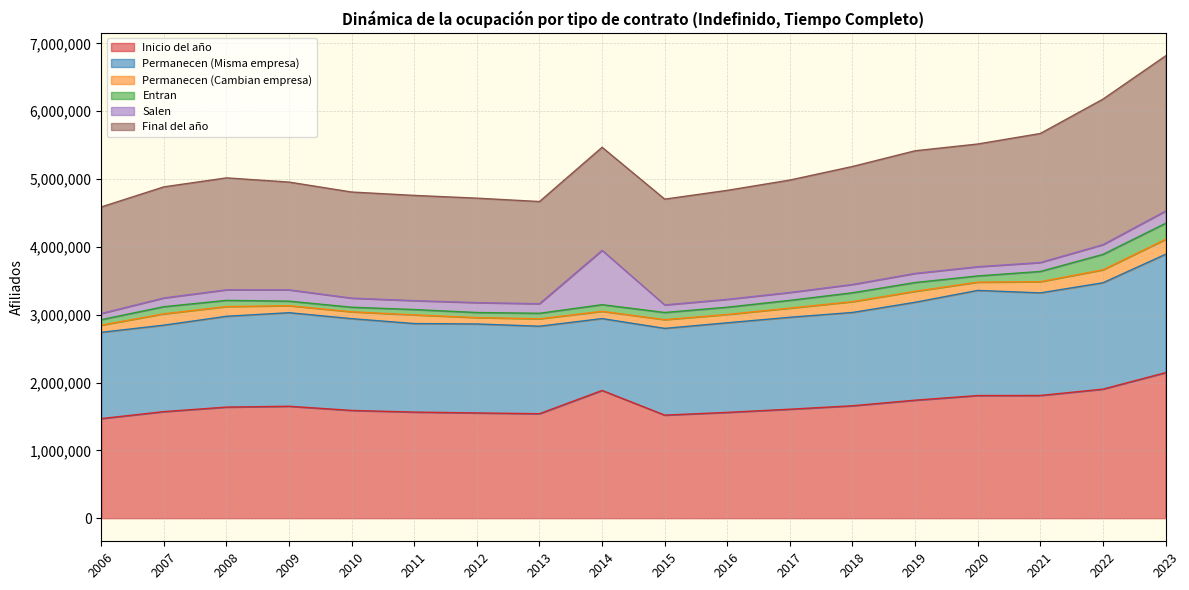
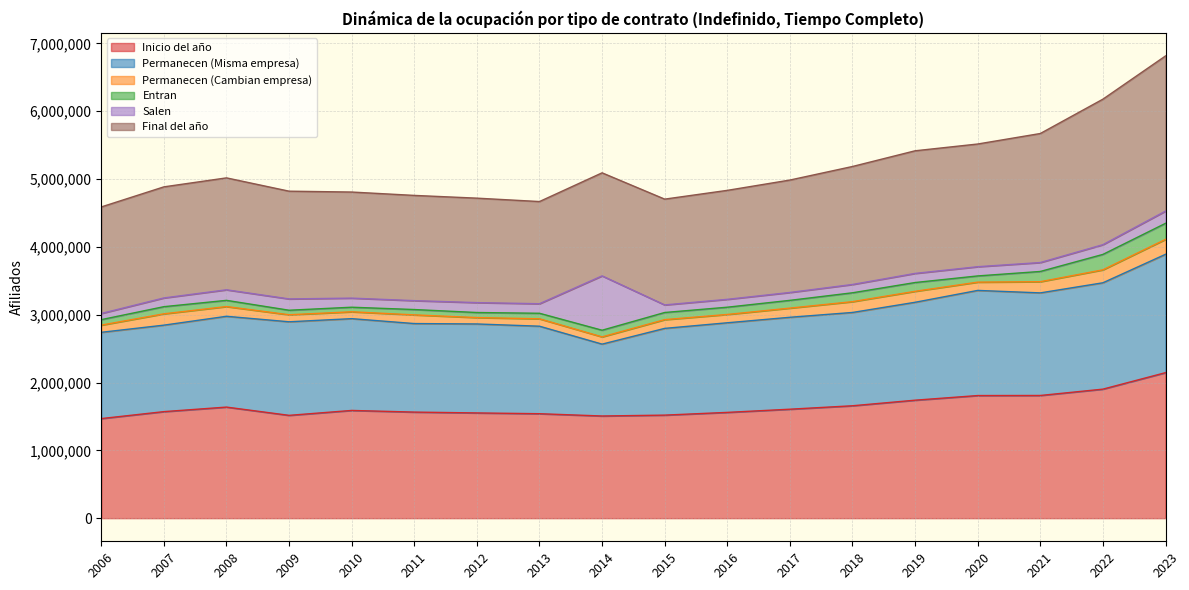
  {
    "Inicio del año": {
      "2006": "1,500,000",
      "2007": "1,600,000",
      "2008": "1,600,000",
-     "2009": "1,700,000",
+     "2009": "1,500,000",
      "2010": "1,600,000",
      "2011": "1,600,000",
      "2012": "1,600,000",
      "2013": "1,500,000",
-     "2014": "1,900,000",
+     "2014": "1,500,000",
      "2015": "1,500,000",
      "2016": "1,600,000",
      "2017": "1,600,000",
      "2018": "1,700,000",
      "2019": "1,700,000",
      "2020": "1,800,000",
      "2021": "1,800,000",
      "2022": "1,900,000",
      "2023": "2,100,000"
    },
    "Permanecen (Misma empresa)": {
      "2006": "1,300,000",
      "2007": "1,300,000",
      "2008": "1,300,000",
      "2009": "1,400,000",
      "2010": "1,400,000",
      "2011": "1,300,000",
      "2012": "1,300,000",
      "2013": "1,300,000",
      "2014": "1,100,000",
      "2015": "1,300,000",
      "2016": "1,300,000",
      "2017": "1,400,000",
      "2018": "1,400,000",
      "2019": "1,400,000",
      "2020": "1,600,000",
      "2021": "1,500,000",
      "2022": "1,600,000",
      "2023": "1,700,000"
    },
    "Permanecen (Cambian empresa)": {
      "2006": "100,000",
      "2007": "200,000",
      "2008": "100,000",
      "2009": "100,000",
      "2010": "100,000",
      "2011": "100,000",
      "2012": "100,000",
      "2013": "100,000",
      "2014": "100,000",
      "2015": "100,000",
      "2016": "100,000",
      "2017": "100,000",
      "2018": "200,000",
      "2019": "200,000",
      "2020": "100,000",
      "2021": "200,000",
      "2022": "200,000",
      "2023": "200,000"
    },
    "Entran": {
      "2006": "100,000",
      "2007": "100,000",
      "2008": "100,000",
      "2009": "100,000",
      "2010": "100,000",
      "2011": "100,000",
      "2012": "100,000",
      "2013": "100,000",
      "2014": "100,000",
      "2015": "100,000",
      "2016": "100,000",
      "2017": "100,000",
      "2018": "100,000",
      "2019": "100,000",
      "2020": "100,000",
      "2021": "200,000",
      "2022": "200,000",
      "2023": "200,000"
    },
    "Salen": {
      "2006": "100,000",
      "2007": "100,000",
      "2008": "200,000",
      "2009": "200,000",
      "2010": "100,000",
      "2011": "100,000",
      "2012": "100,000",
      "2013": "100,000",
      "2014": "800,000",
      "2015": "100,000",
      "2016": "100,000",
      "2017": "100,000",
      "2018": "100,000",
      "2019": "100,000",
      "2020": "100,000",
      "2021": "100,000",
      "2022": "100,000",
      "2023": "200,000"
    },
    "Final del año": {
      "2006": "1,600,000",
      "2007": "1,600,000",
      "2008": "1,700,000",
      "2009": "1,600,000",
      "2010": "1,600,000",
      "2011": "1,600,000",
      "2012": "1,500,000",
      "2013": "1,500,000",
      "2014": "1,500,000",
      "2015": "1,600,000",
      "2016": "1,600,000",
      "2017": "1,700,000",
      "2018": "1,700,000",
      "2019": "1,800,000",
      "2020": "1,800,000",
      "2021": "1,900,000",
      "2022": "2,100,000",
      "2023": "2,300,000"
    }
  }
